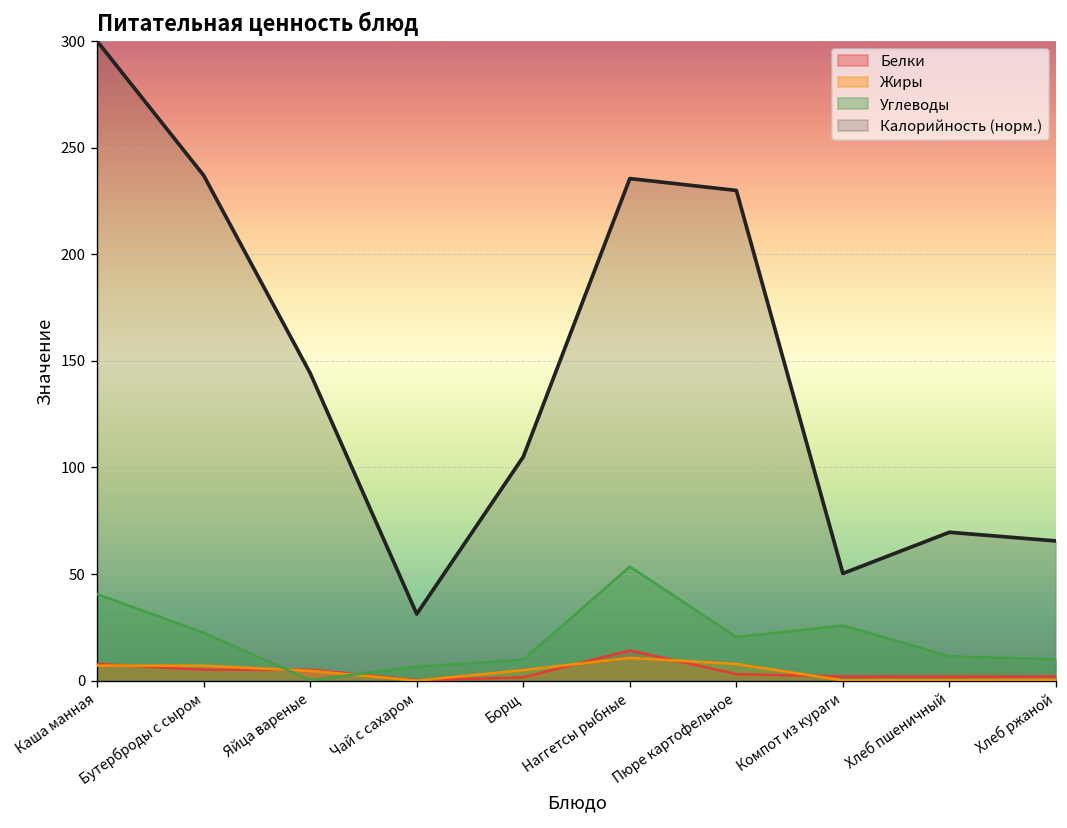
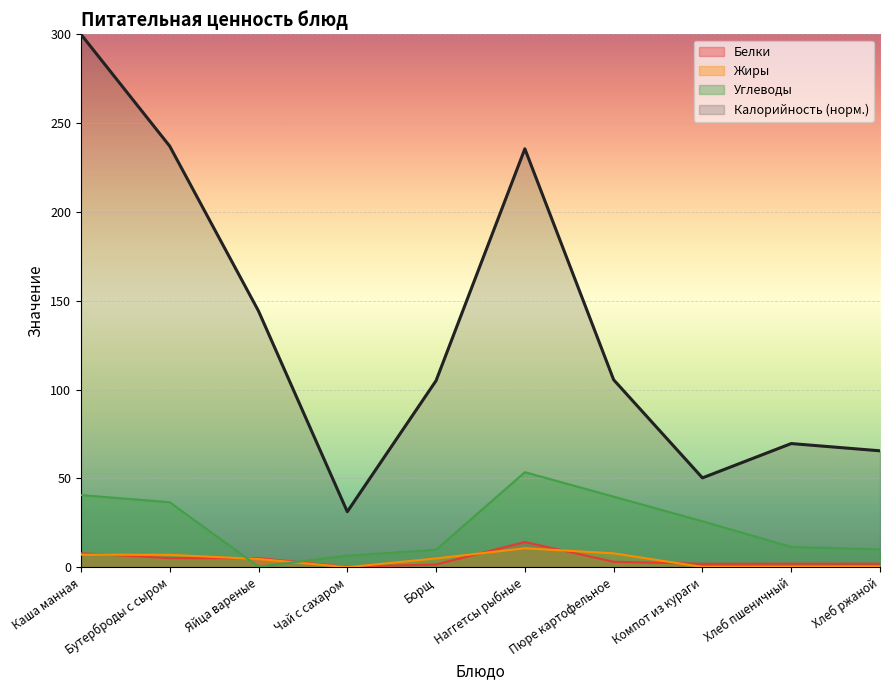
  {
    "Углеводы": {
      "Каша манная": 41,
-     "Бутерброды с сыром": 22,
+     "Бутерброды с сыром": 37,
      "Яйца вареные": 0,
      "Чай с сахаром": 7,
      "Борщ": 10,
      "Наггетсы рыбные": 53,
-     "Пюре картофельное": 20,
+     "Пюре картофельное": 40,
      "Компот из кураги": 26,
      "Хлеб пшеничный": 11,
      "Хлеб ржаной": 10
    },
    "Калорийность (норм.)": {
      "Каша манная": 300,
      "Бутерброды с сыром": 237,
      "Яйца вареные": 144,
      "Чай с сахаром": 31,
      "Борщ": 105,
      "Наггетсы рыбные": 236,
-     "Пюре картофельное": 230,
+     "Пюре картофельное": 106,
      "Компот из кураги": 50,
      "Хлеб пшеничный": 70,
      "Хлеб ржаной": 66
    }
  }
